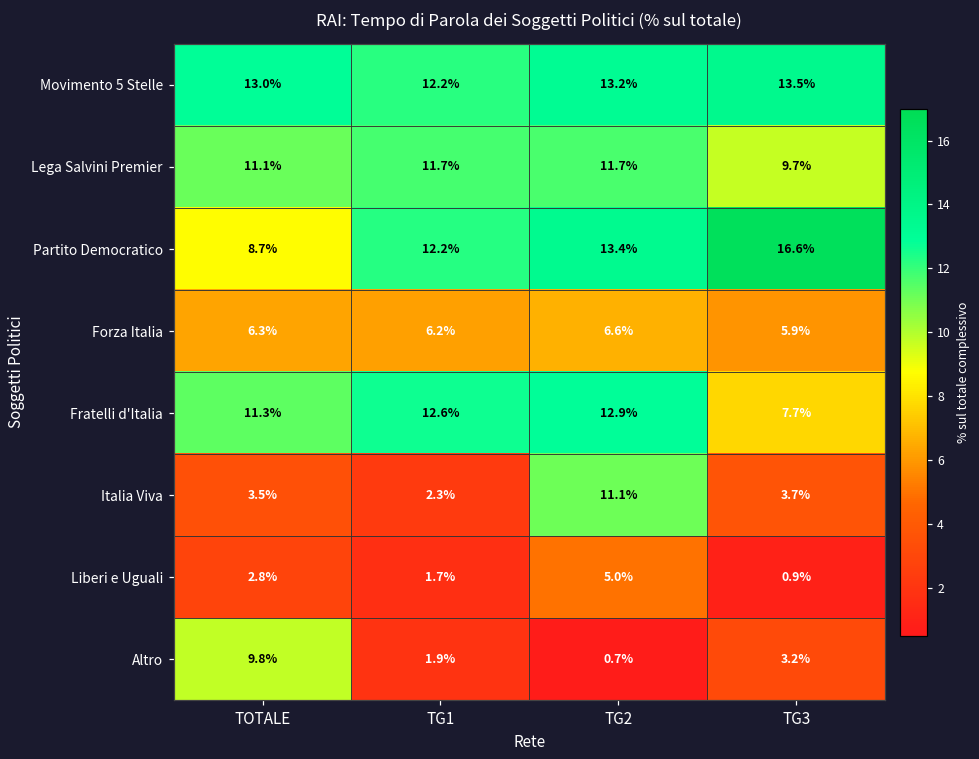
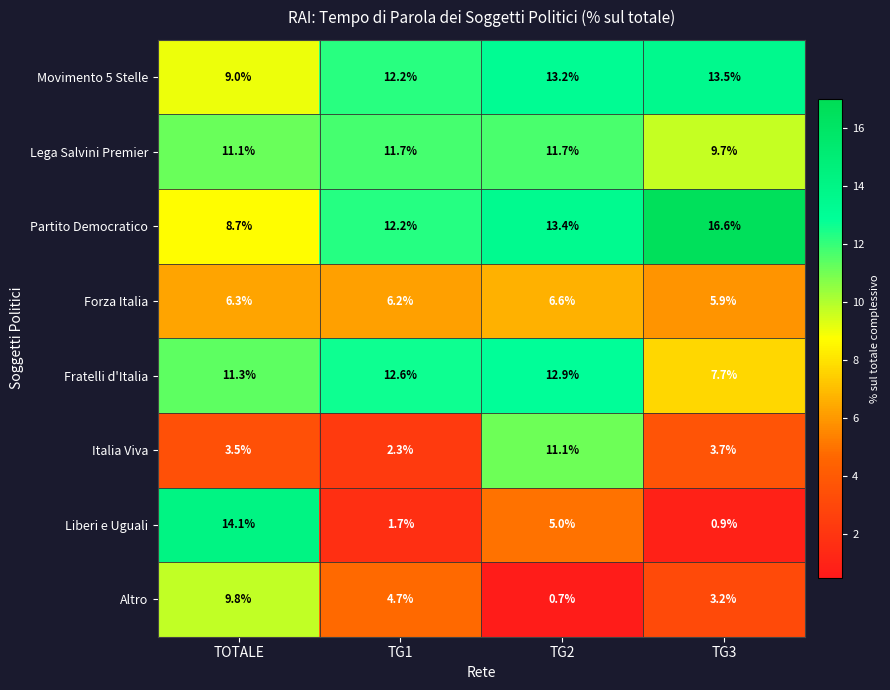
  {
    "Movimento 5 Stelle": {
-     "TOTALE": "13.0%",
+     "TOTALE": "9.0%",
      "TG1": "12.2%",
      "TG2": "13.2%",
      "TG3": "13.5%"
    },
    "Lega Salvini Premier": {
      "TOTALE": "11.1%",
      "TG1": "11.7%",
      "TG2": "11.7%",
      "TG3": "9.7%"
    },
    "Partito Democratico": {
      "TOTALE": "8.7%",
      "TG1": "12.2%",
      "TG2": "13.4%",
      "TG3": "16.6%"
    },
    "Forza Italia": {
      "TOTALE": "6.3%",
      "TG1": "6.2%",
      "TG2": "6.6%",
      "TG3": "5.9%"
    },
    "Fratelli d'Italia": {
      "TOTALE": "11.3%",
      "TG1": "12.6%",
      "TG2": "12.9%",
      "TG3": "7.7%"
    },
    "Italia Viva": {
      "TOTALE": "3.5%",
      "TG1": "2.3%",
      "TG2": "11.1%",
      "TG3": "3.7%"
    },
    "Liberi e Uguali": {
-     "TOTALE": "2.8%",
+     "TOTALE": "14.1%",
      "TG1": "1.7%",
      "TG2": "5.0%",
      "TG3": "0.9%"
    },
    "Altro": {
      "TOTALE": "9.8%",
-     "TG1": "1.9%",
+     "TG1": "4.7%",
      "TG2": "0.7%",
      "TG3": "3.2%"
    }
  }
